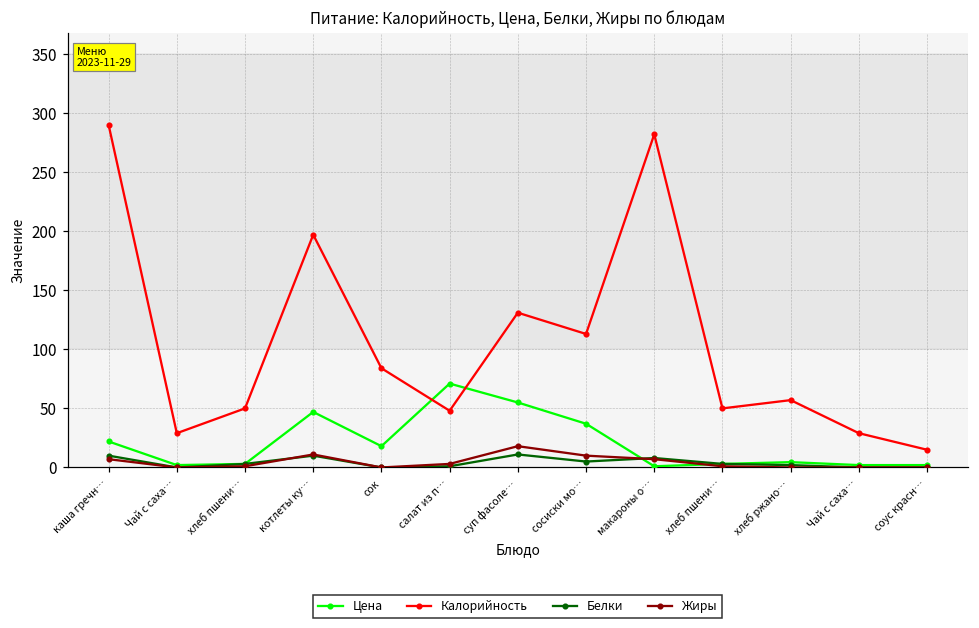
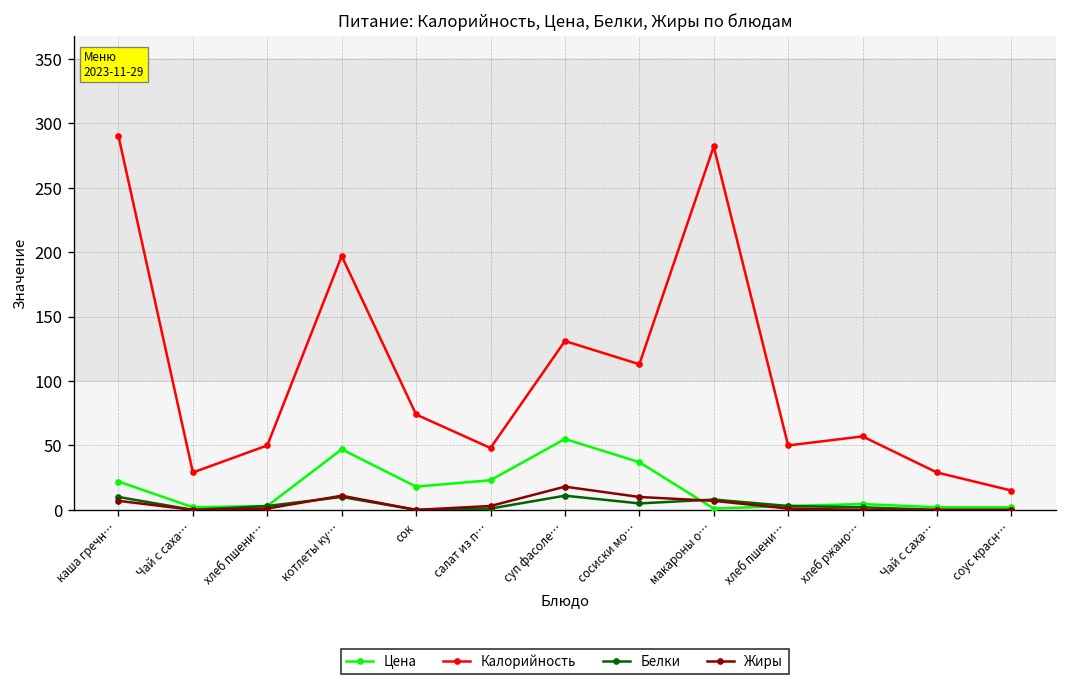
  {
    "Цена": {
      "каша гречн…": 22,
      "котлеты ку…": 47,
      "сок": 18,
-     "салат из п…": 71,
+     "салат из п…": 23,
      "суп фасоле…": 55,
      "сосиски мо…": 37,
      "макароны о…": 1,
      "хлеб ржано…": 5
    },
    "Калорийность": {
      "каша гречн…": 290,
      "котлеты ку…": 197,
-     "сок": 84,
+     "сок": 74,
      "салат из п…": 48,
      "суп фасоле…": 131,
      "сосиски мо…": 113,
      "макароны о…": 282,
      "хлеб ржано…": 57,
      "соус красн…": 15
    },
    "Белки": {
      "каша гречн…": 10,
      "суп фасоле…": 11,
      "сосиски мо…": 5
    },
    "Жиры": {
      "каша гречн…": 7,
      "суп фасоле…": 18,
      "сосиски мо…": 10
    }
  }
